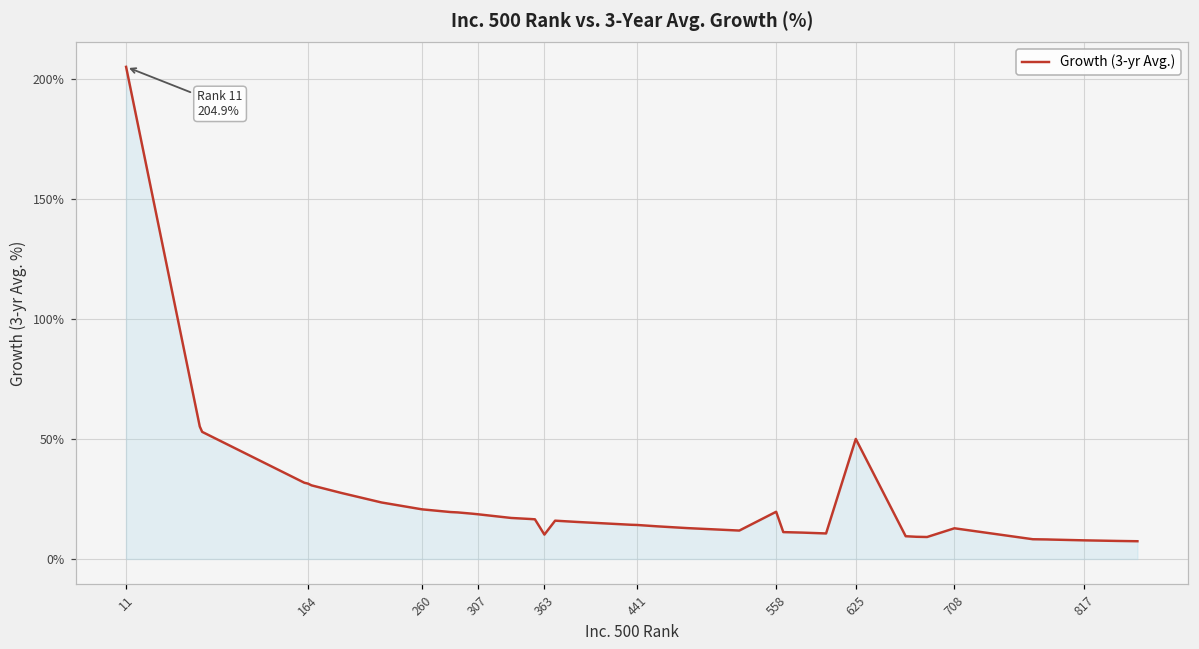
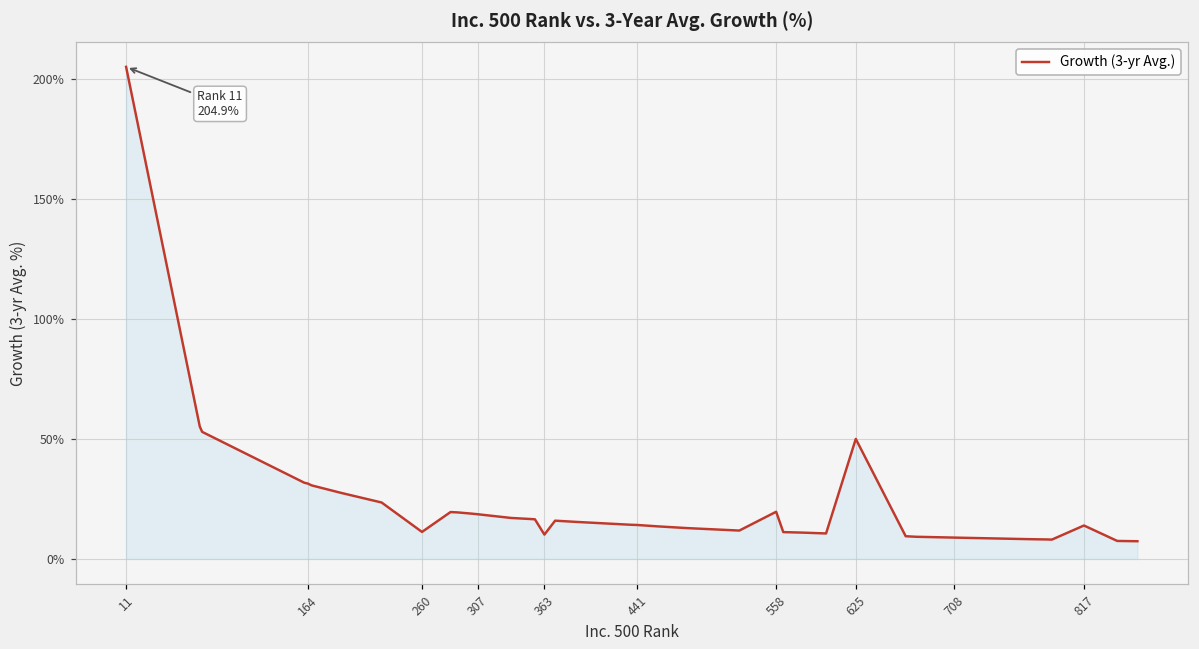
  {
    "164": "31%",
-   "260": "21%",
+   "260": "11%",
    "307": "19%",
    "363": "10%",
    "441": "14%",
    "558": "20%",
    "625": "50%",
-   "708": "13%",
-   "817": "8%"
+   "708": "9%",
+   "817": "14%"
  }
